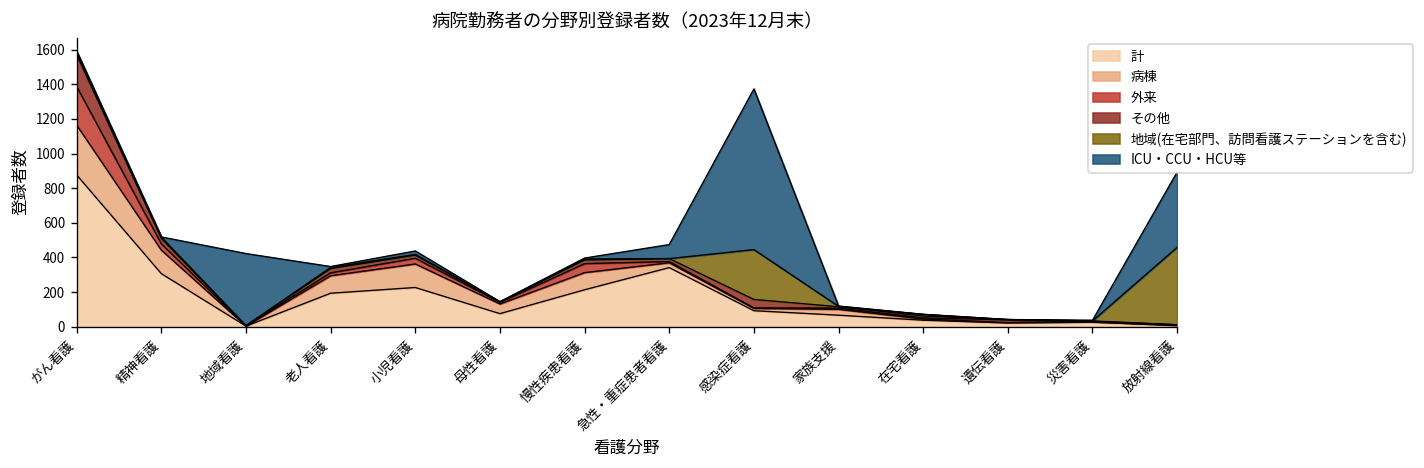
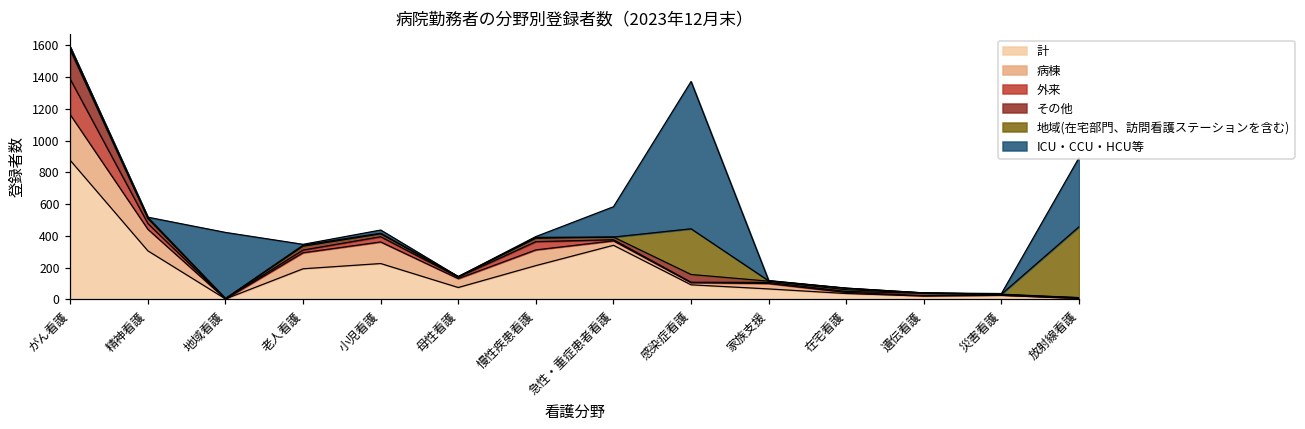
  {
    "地域(在宅部門、訪問看護ステーションを含む)": {
      "感染症看護": 290,
      "放射線看護": 450
    },
    "ICU・CCU・HCU等": {
      "地域看護": 420,
      "小児看護": 20,
-     "急性・重症患者看護": 80,
+     "急性・重症患者看護": 190,
      "感染症看護": 930,
      "放射線看護": 440
    }
  }
